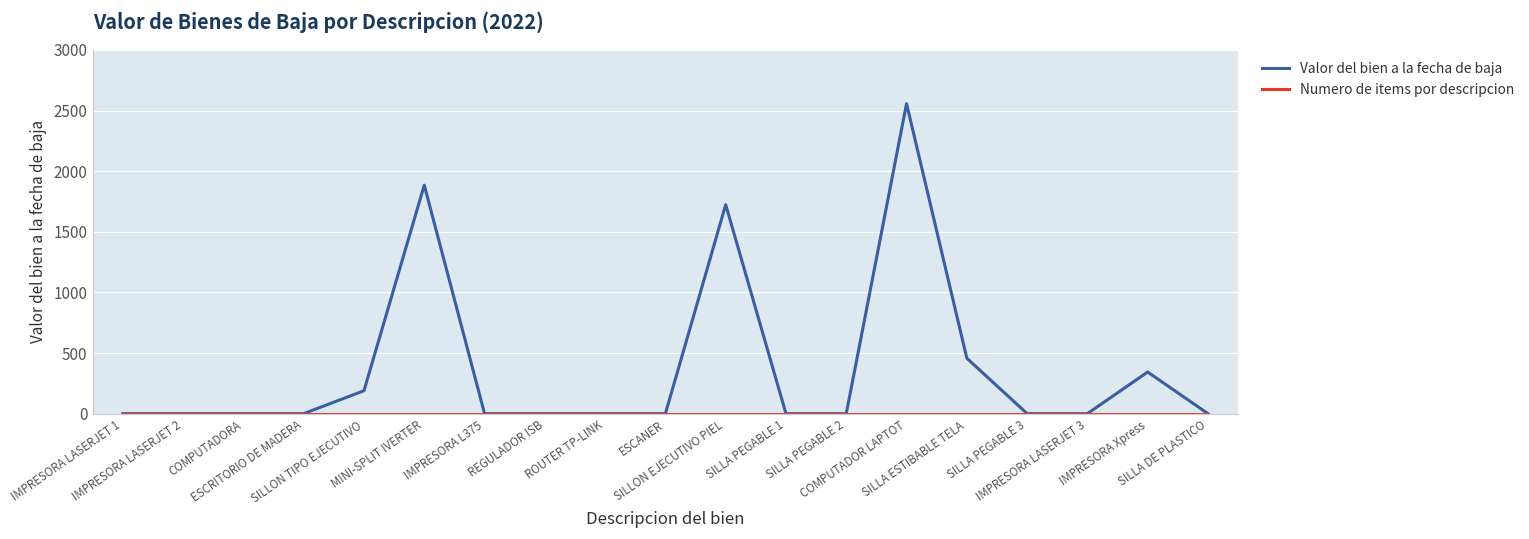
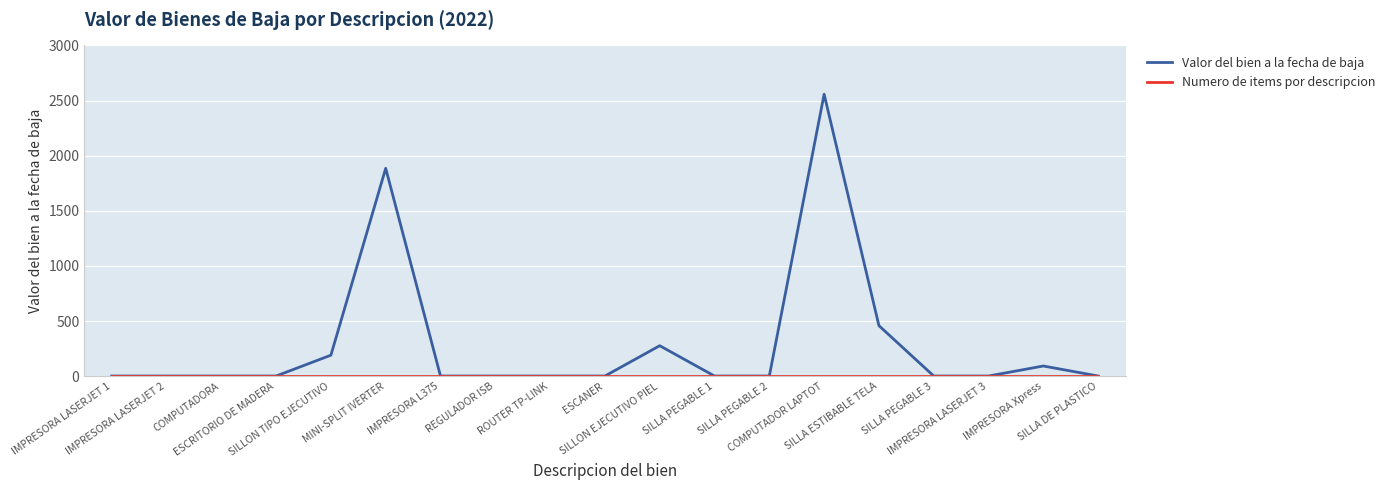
  {
    "Valor del bien a la fecha de baja": {
      "SILLON TIPO EJECUTIVO": 190,
      "MINI-SPLIT IVERTER": 1890,
-     "SILLON EJECUTIVO PIEL": 1720,
+     "SILLON EJECUTIVO PIEL": 280,
      "COMPUTADOR LAPTOT": 2560,
      "SILLA ESTIBABLE TELA": 460,
-     "IMPRESORA Xpress": 340
+     "IMPRESORA Xpress": 90
    },
    "Numero de items por descripcion": {
      "SILLON TIPO EJECUTIVO": 0,
      "MINI-SPLIT IVERTER": 0,
      "SILLON EJECUTIVO PIEL": 0,
      "COMPUTADOR LAPTOT": 0,
      "SILLA ESTIBABLE TELA": 0,
      "IMPRESORA Xpress": 0
    }
  }
